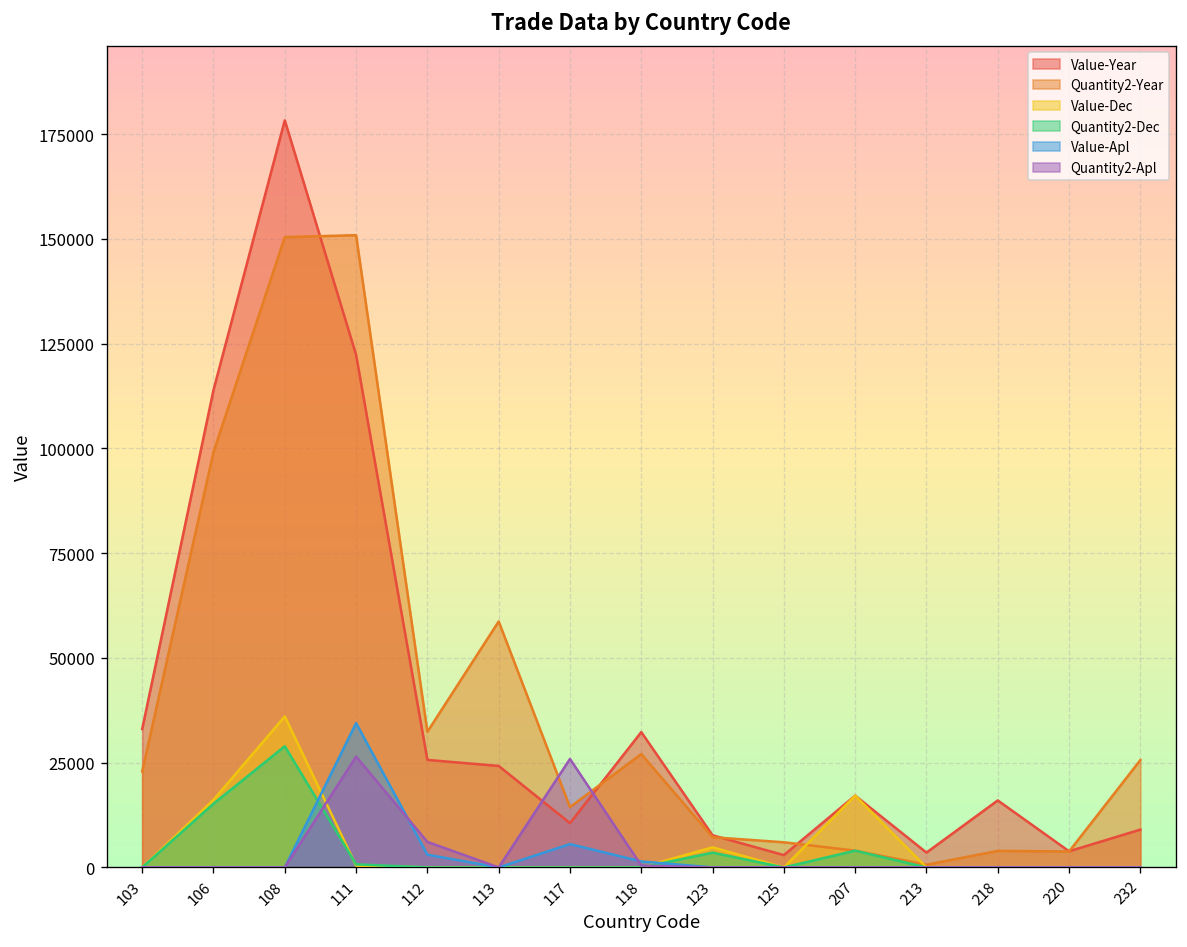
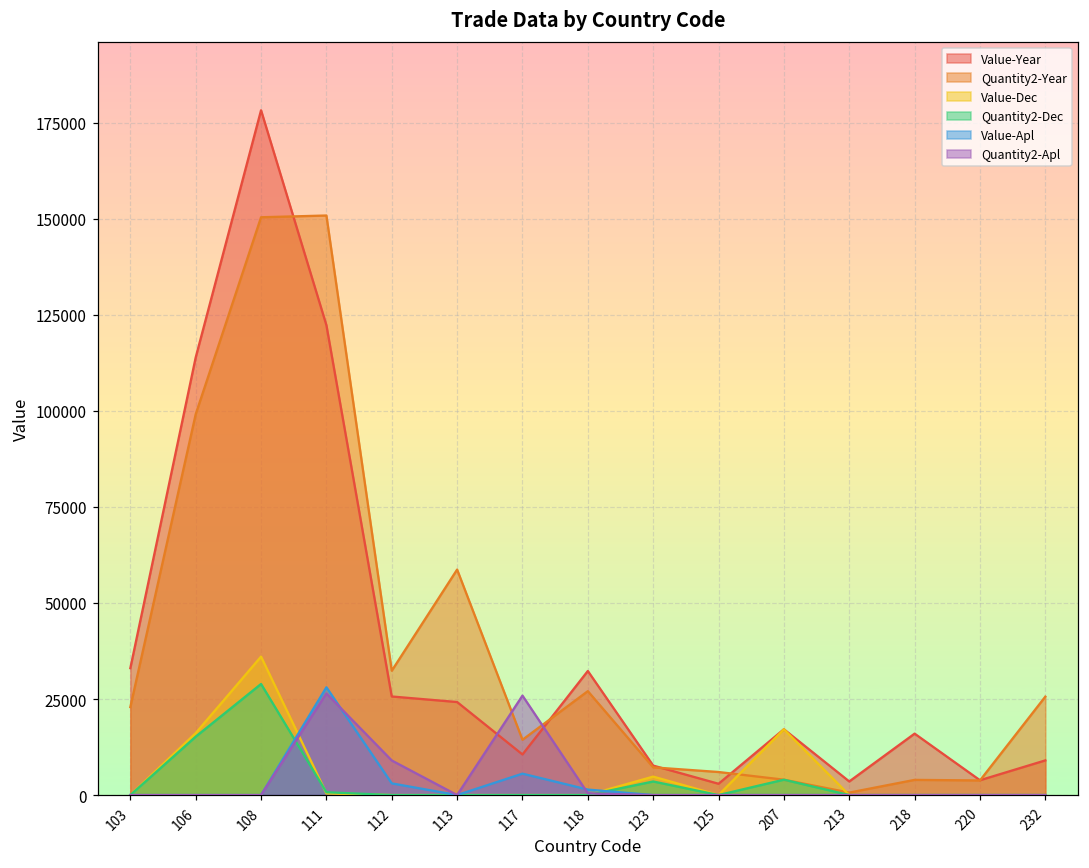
  {
    "Quantity2-Dec": {
      "106": 15000,
      "108": 29000,
      "123": 4000
    },
    "Value-Apl": {
-     "111": 34000,
+     "111": 28000,
      "112": 3000,
      "117": 6000,
      "118": 1000
    },
    "Quantity2-Apl": {
      "111": 26000,
-     "112": 6000,
+     "112": 9000,
      "117": 26000
    }
  }
